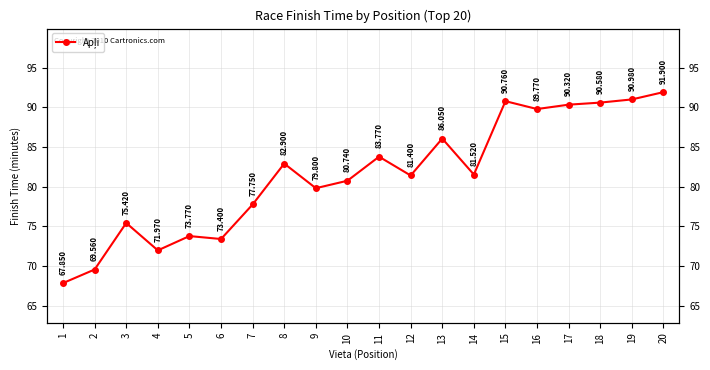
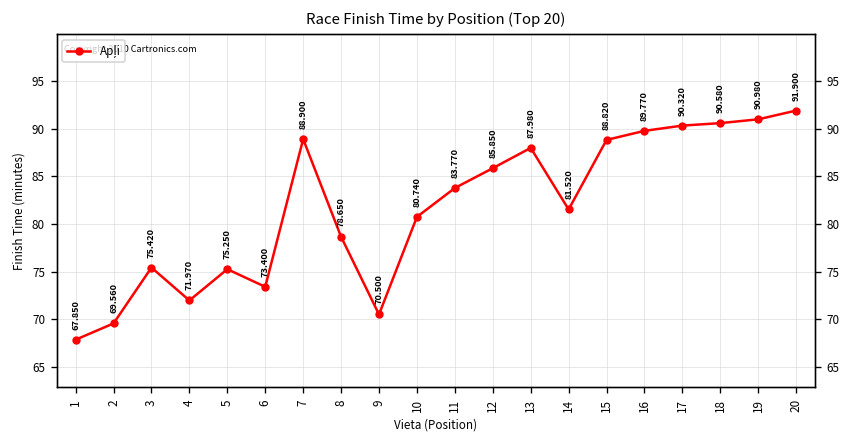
  {
    "1": 67.850,
    "2": 69.560,
    "3": 75.420,
    "4": 71.970,
-   "5": 73.770,
+   "5": 75.250,
    "6": 73.400,
-   "7": 77.750,
-   "8": 82.900,
-   "9": 79.800,
+   "7": 88.900,
+   "8": 78.650,
+   "9": 70.500,
    "10": 80.740,
    "11": 83.770,
-   "12": 81.400,
-   "13": 86.050,
+   "12": 85.850,
+   "13": 87.980,
    "14": 81.520,
-   "15": 90.760,
+   "15": 88.820,
    "16": 89.770,
    "17": 90.320,
    "18": 90.580,
    "19": 90.980,
    "20": 91.900
  }
